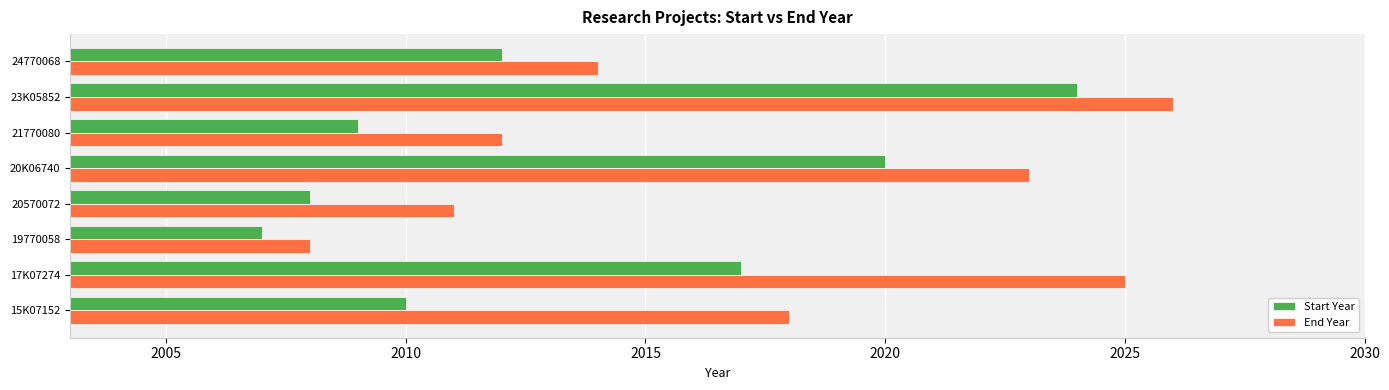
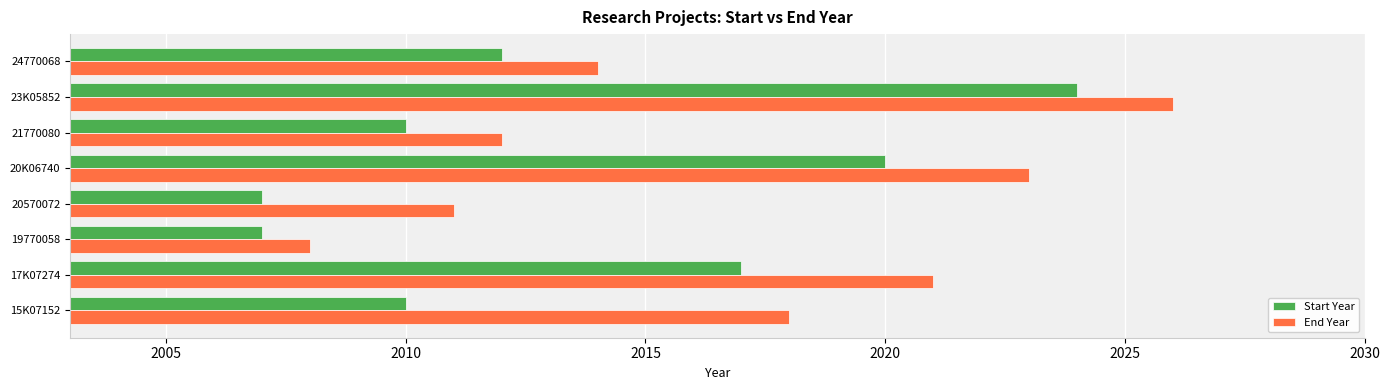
  {
    "Start Year": {
      "24770068": 2012,
      "23K05852": 2024,
-     "21770080": 2009,
+     "21770080": 2010,
      "20K06740": 2020,
-     "20570072": 2008,
+     "20570072": 2007,
      "19770058": 2007,
      "17K07274": 2017,
      "15K07152": 2010
    },
    "End Year": {
      "24770068": 2014,
      "23K05852": 2026,
      "21770080": 2012,
      "20K06740": 2023,
      "20570072": 2011,
      "19770058": 2008,
-     "17K07274": 2025,
+     "17K07274": 2021,
      "15K07152": 2018
    }
  }
